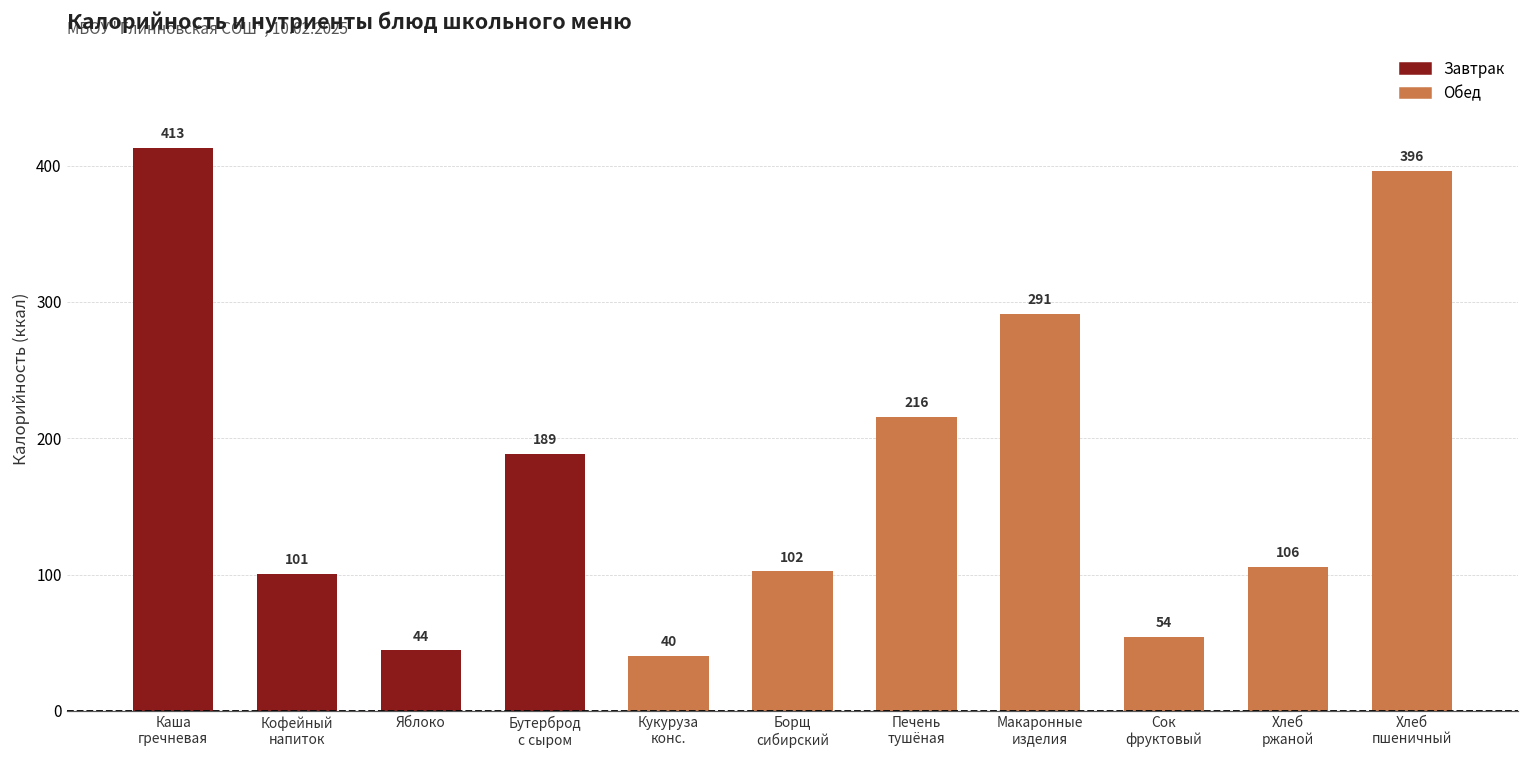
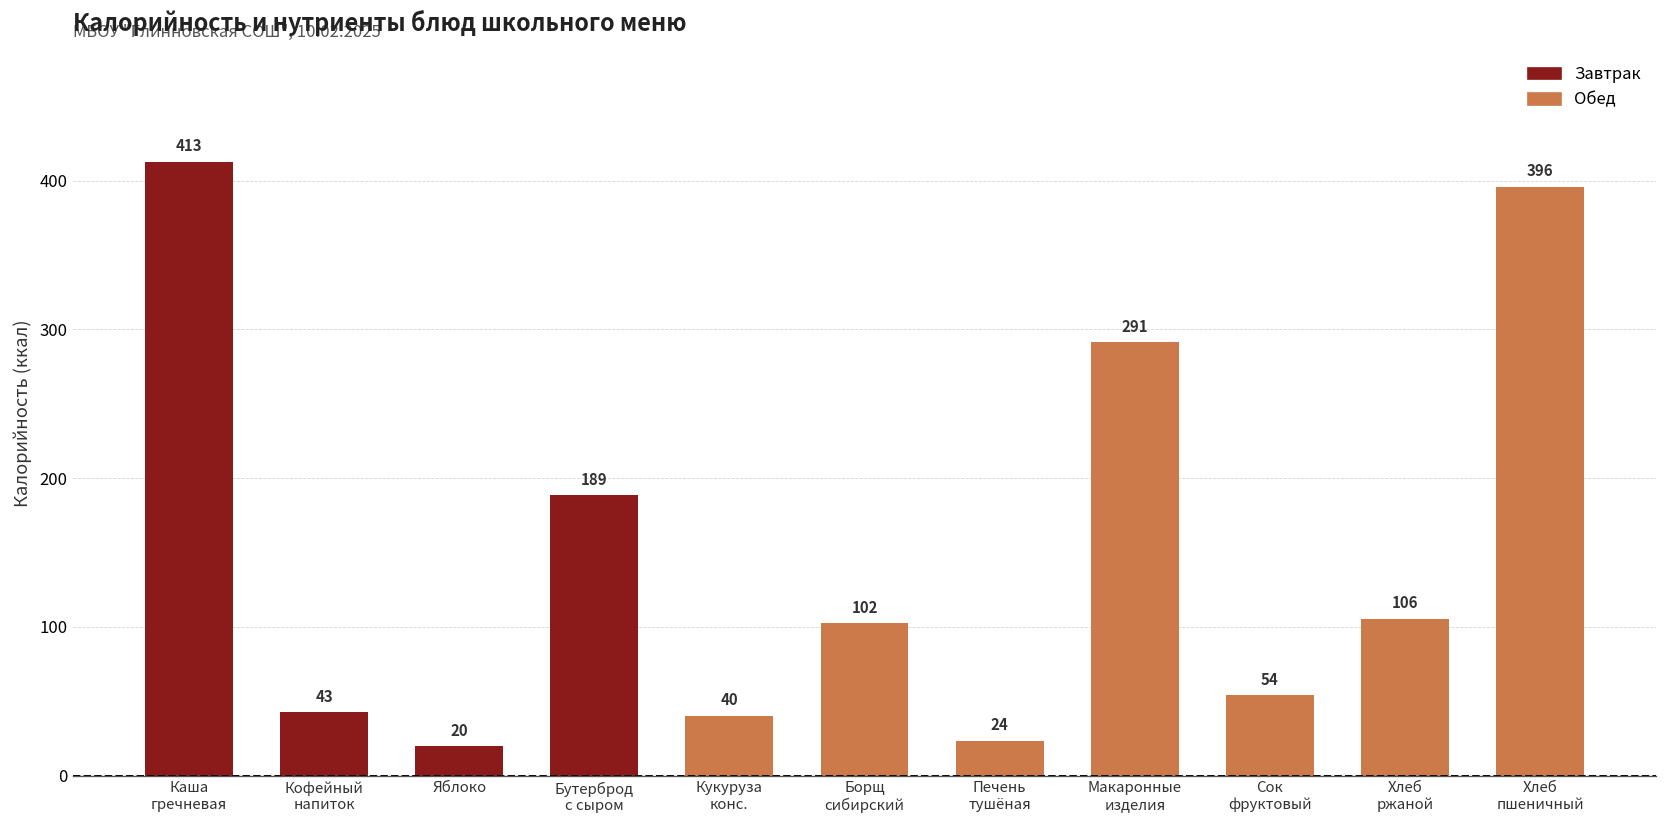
  {
    "Каша гречневая": 413,
-   "Кофейный напиток": 101,
-   "Яблоко": 44,
+   "Кофейный напиток": 43,
+   "Яблоко": 20,
    "Бутерброд с сыром": 189,
    "Кукуруза конс.": 40,
    "Борщ сибирский": 102,
-   "Печень тушёная": 216,
+   "Печень тушёная": 24,
    "Макаронные изделия": 291,
    "Сок фруктовый": 54,
    "Хлеб ржаной": 106,
    "Хлеб пшеничный": 396
  }
